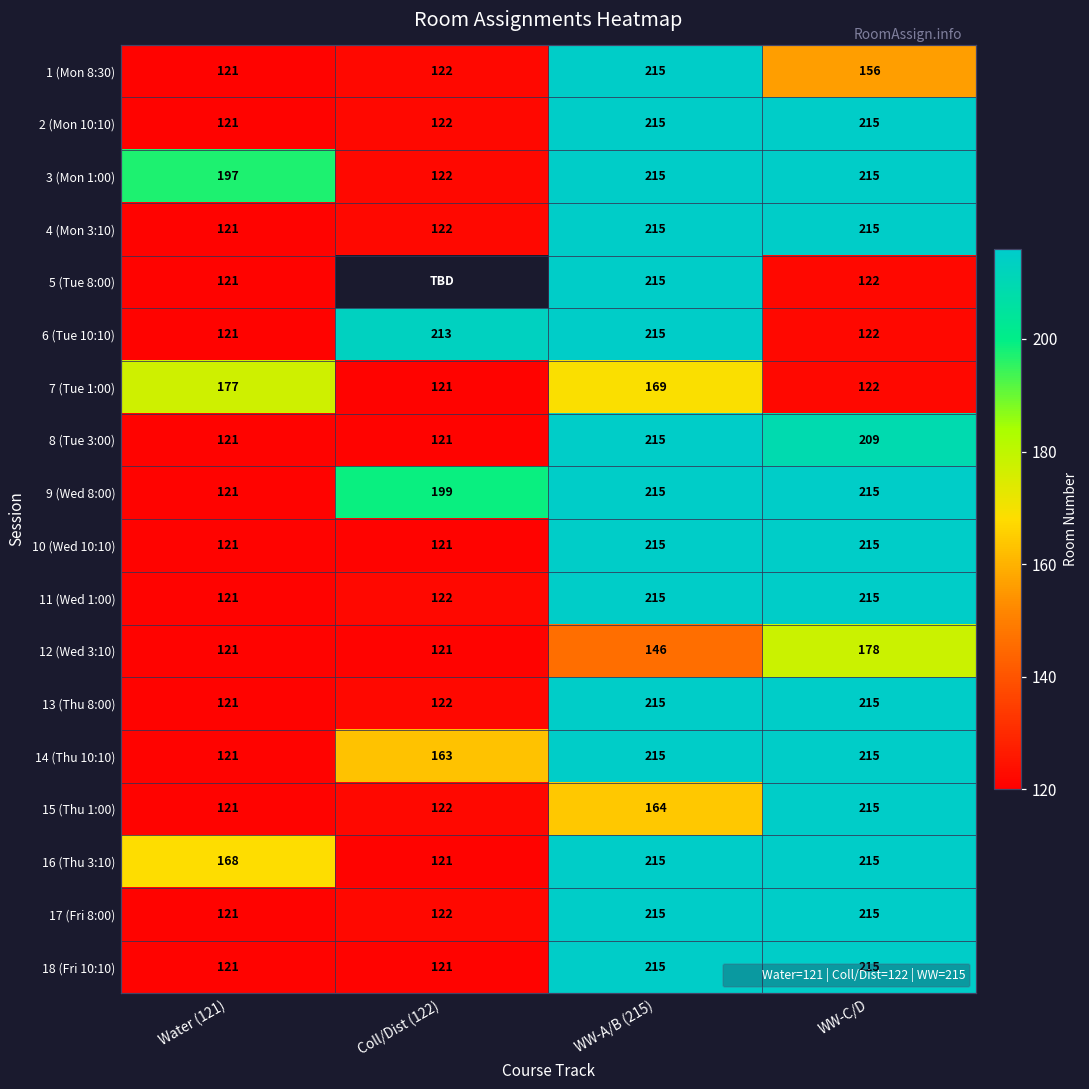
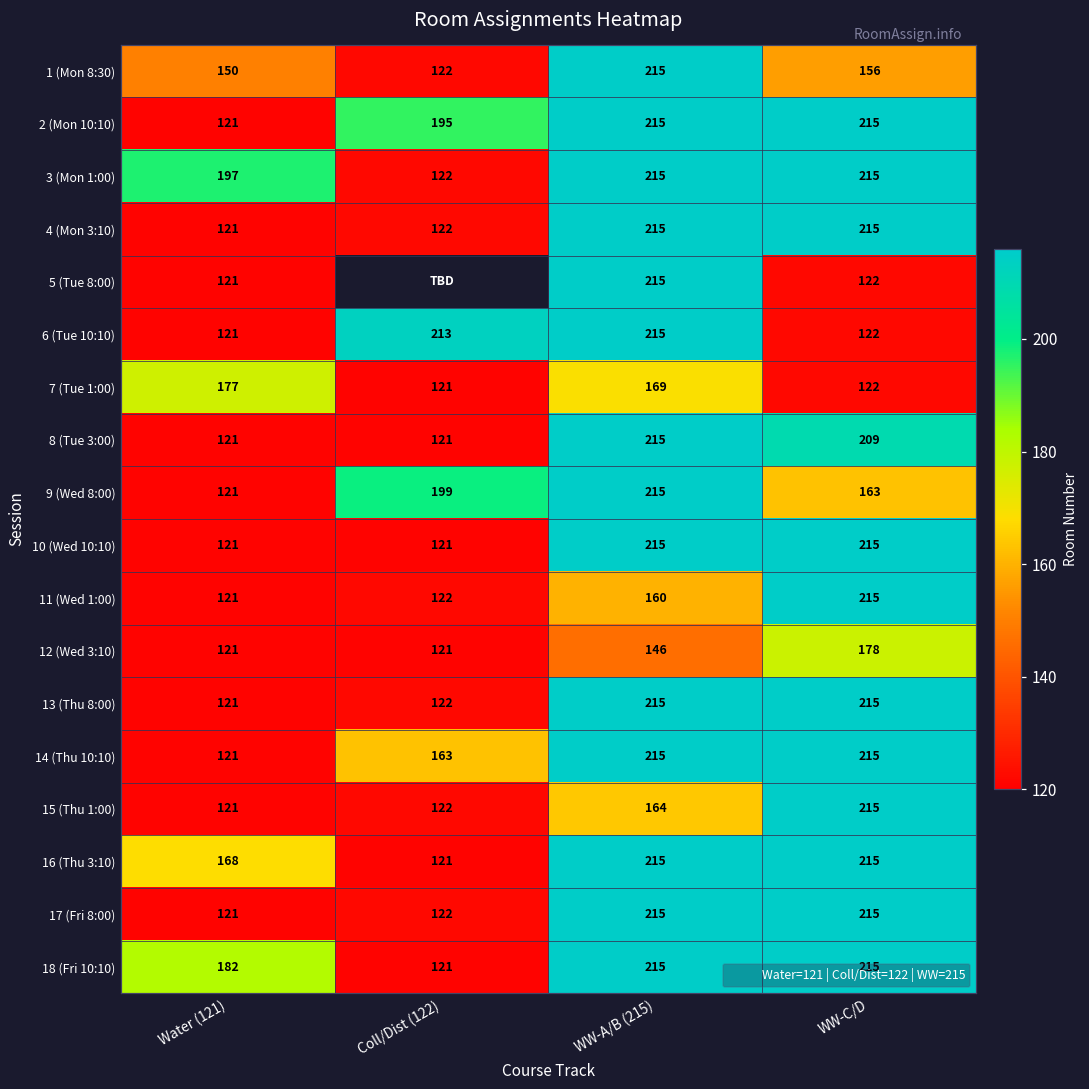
  {
    "1 (Mon 8:30)": {
-     "Water (121)": 121,
+     "Water (121)": 150,
      "Coll/Dist (122)": 122,
      "WW-A/B (215)": 215,
      "WW-C/D": 156
    },
    "2 (Mon 10:10)": {
      "Water (121)": 121,
-     "Coll/Dist (122)": 122,
+     "Coll/Dist (122)": 195,
      "WW-A/B (215)": 215,
      "WW-C/D": 215
    },
    "3 (Mon 1:00)": {
      "Water (121)": 197,
      "Coll/Dist (122)": 122,
      "WW-A/B (215)": 215,
      "WW-C/D": 215
    },
    "4 (Mon 3:10)": {
      "Water (121)": 121,
      "Coll/Dist (122)": 122,
      "WW-A/B (215)": 215,
      "WW-C/D": 215
    },
    "5 (Tue 8:00)": {
      "Water (121)": 121,
      "WW-A/B (215)": 215,
      "WW-C/D": 122
    },
    "6 (Tue 10:10)": {
      "Water (121)": 121,
      "Coll/Dist (122)": 213,
      "WW-A/B (215)": 215,
      "WW-C/D": 122
    },
    "7 (Tue 1:00)": {
      "Water (121)": 177,
      "Coll/Dist (122)": 121,
      "WW-A/B (215)": 169,
      "WW-C/D": 122
    },
    "8 (Tue 3:00)": {
      "Water (121)": 121,
      "Coll/Dist (122)": 121,
      "WW-A/B (215)": 215,
      "WW-C/D": 209
    },
    "9 (Wed 8:00)": {
      "Water (121)": 121,
      "Coll/Dist (122)": 199,
      "WW-A/B (215)": 215,
-     "WW-C/D": 215
+     "WW-C/D": 163
    },
    "10 (Wed 10:10)": {
      "Water (121)": 121,
      "Coll/Dist (122)": 121,
      "WW-A/B (215)": 215,
      "WW-C/D": 215
    },
    "11 (Wed 1:00)": {
      "Water (121)": 121,
      "Coll/Dist (122)": 122,
-     "WW-A/B (215)": 215,
+     "WW-A/B (215)": 160,
      "WW-C/D": 215
    },
    "12 (Wed 3:10)": {
      "Water (121)": 121,
      "Coll/Dist (122)": 121,
      "WW-A/B (215)": 146,
      "WW-C/D": 178
    },
    "13 (Thu 8:00)": {
      "Water (121)": 121,
      "Coll/Dist (122)": 122,
      "WW-A/B (215)": 215,
      "WW-C/D": 215
    },
    "14 (Thu 10:10)": {
      "Water (121)": 121,
      "Coll/Dist (122)": 163,
      "WW-A/B (215)": 215,
      "WW-C/D": 215
    },
    "15 (Thu 1:00)": {
      "Water (121)": 121,
      "Coll/Dist (122)": 122,
      "WW-A/B (215)": 164,
      "WW-C/D": 215
    },
    "16 (Thu 3:10)": {
      "Water (121)": 168,
      "Coll/Dist (122)": 121,
      "WW-A/B (215)": 215,
      "WW-C/D": 215
    },
    "17 (Fri 8:00)": {
      "Water (121)": 121,
      "Coll/Dist (122)": 122,
      "WW-A/B (215)": 215,
      "WW-C/D": 215
    },
    "18 (Fri 10:10)": {
-     "Water (121)": 121,
+     "Water (121)": 182,
      "Coll/Dist (122)": 121,
      "WW-A/B (215)": 215
    }
  }
